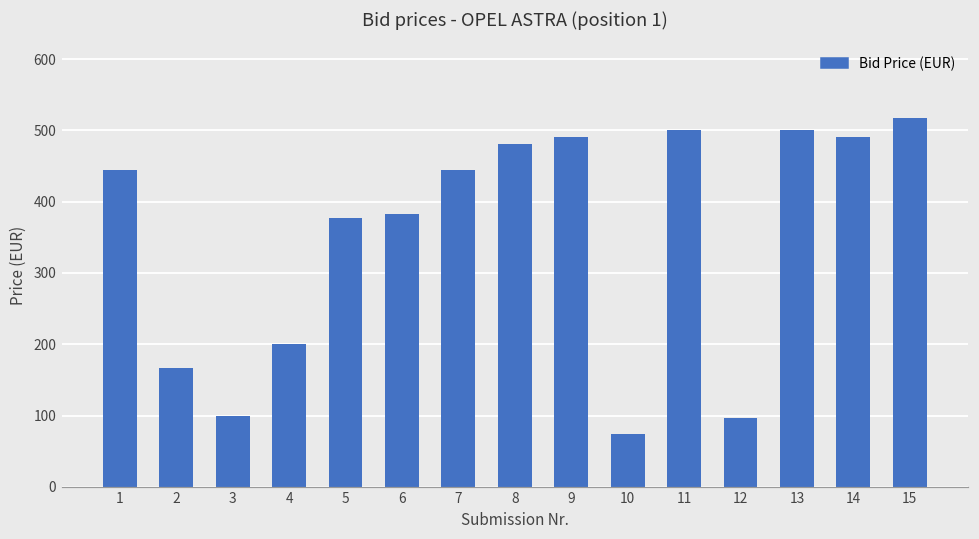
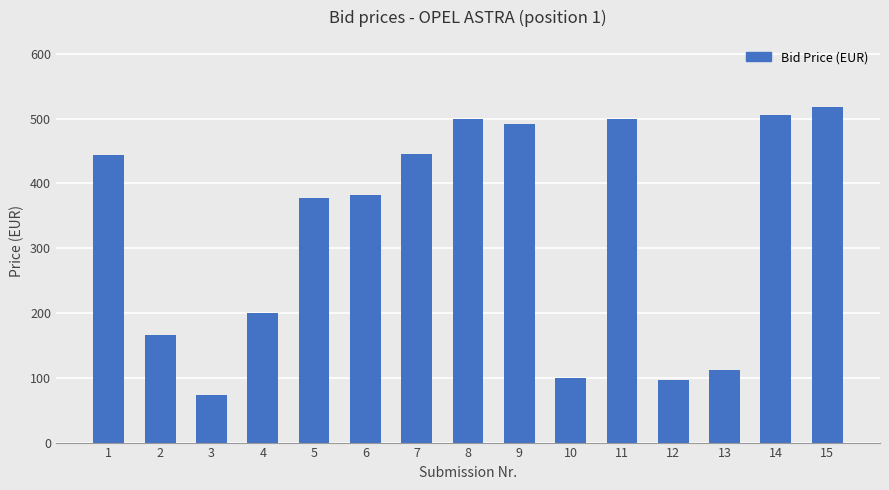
  {
    "1": 440,
    "2": 170,
-   "3": 100,
+   "3": 70,
    "4": 200,
    "5": 380,
    "6": 380,
    "7": 450,
-   "8": 480,
+   "8": 500,
    "9": 490,
-   "10": 70,
+   "10": 100,
    "11": 500,
    "12": 100,
-   "13": 500,
-   "14": 490,
+   "13": 110,
+   "14": 510,
    "15": 520
  }
